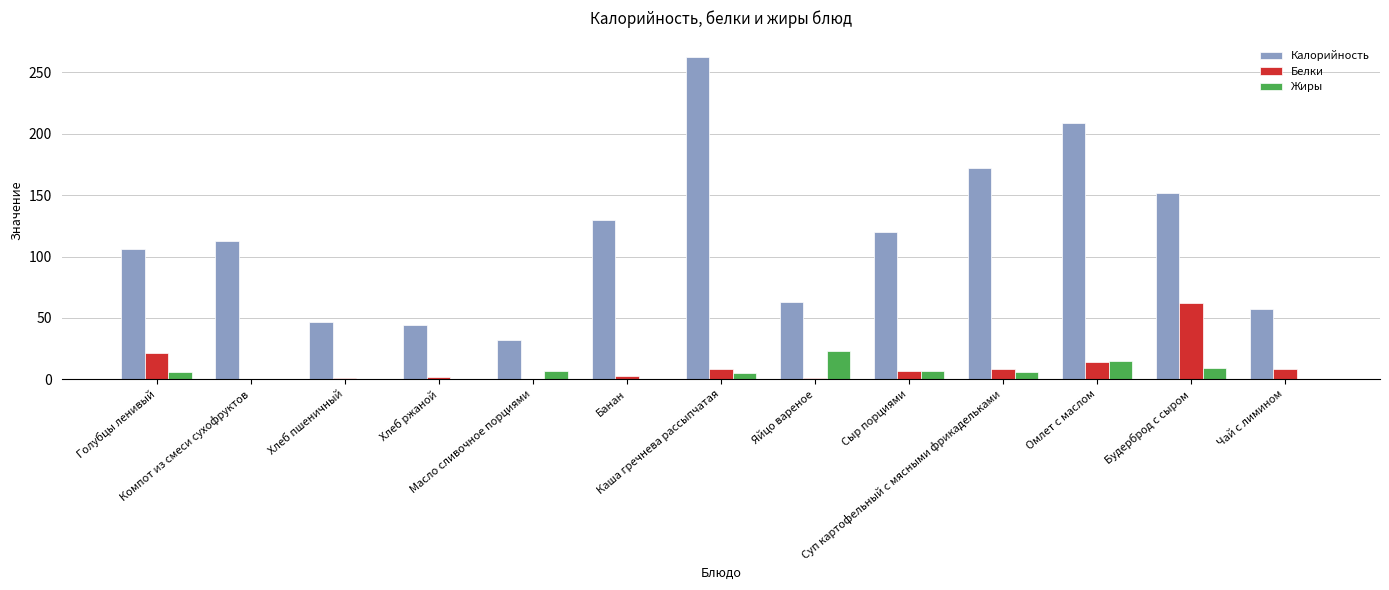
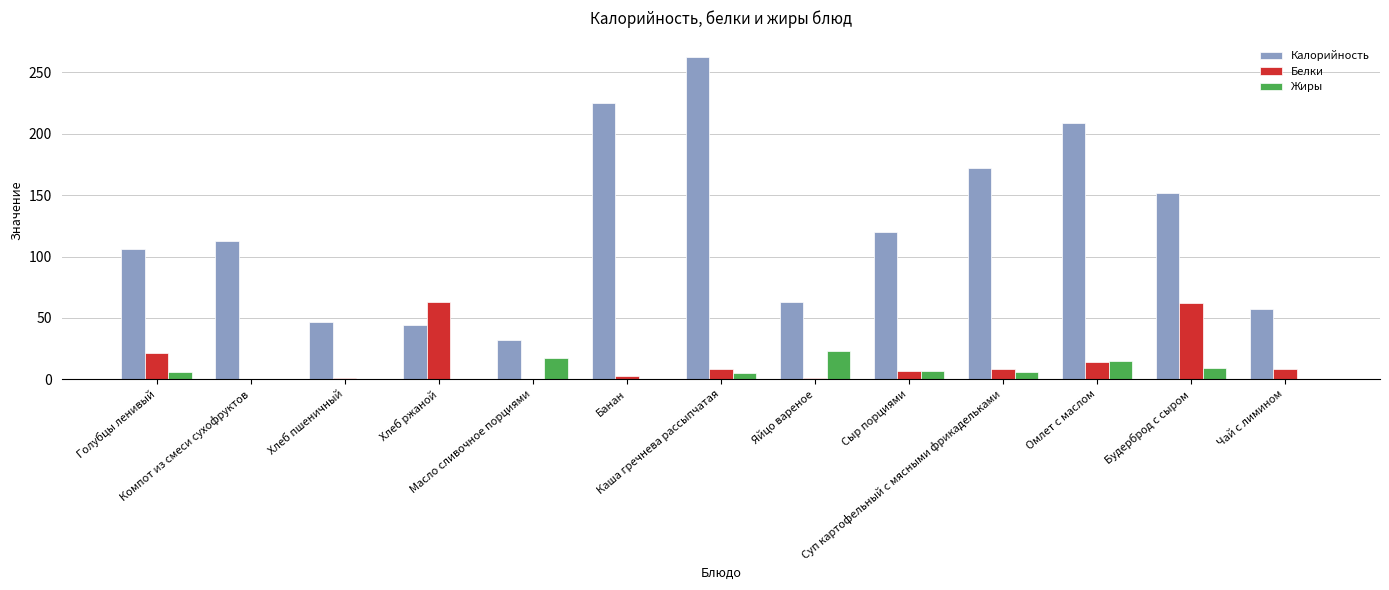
  {
    "Калорийность": {
      "Голубцы ленивый": 106,
      "Компот из смеси сухофруктов": 113,
      "Хлеб пшеничный": 47,
      "Хлеб ржаной": 44,
      "Масло сливочное порциями": 32,
-     "Банан": 130,
+     "Банан": 225,
      "Каша гречнева рассыпчатая": 263,
      "Яйцо вареное": 63,
      "Сыр порциями": 120,
      "Суп картофельный с мясными фрикадельками": 172,
      "Омлет с маслом": 209,
      "Будерброд с сыром": 152,
      "Чай с лимином": 57
    },
    "Белки": {
      "Голубцы ленивый": 21,
      "Компот из смеси сухофруктов": 0,
-     "Хлеб ржаной": 2,
+     "Хлеб ржаной": 63,
      "Масло сливочное порциями": 0,
      "Банан": 3,
      "Каша гречнева рассыпчатая": 8,
      "Сыр порциями": 7,
      "Суп картофельный с мясными фрикадельками": 8,
      "Омлет с маслом": 14,
      "Будерброд с сыром": 62,
      "Чай с лимином": 8
    },
    "Жиры": {
      "Голубцы ленивый": 6,
      "Компот из смеси сухофруктов": 0,
      "Хлеб пшеничный": 0,
      "Хлеб ржаной": 0,
-     "Масло сливочное порциями": 7,
+     "Масло сливочное порциями": 17,
      "Банан": 0,
      "Каша гречнева рассыпчатая": 5,
      "Яйцо вареное": 23,
      "Сыр порциями": 7,
      "Суп картофельный с мясными фрикадельками": 6,
      "Омлет с маслом": 15,
      "Будерброд с сыром": 9,
      "Чай с лимином": 0
    }
  }
